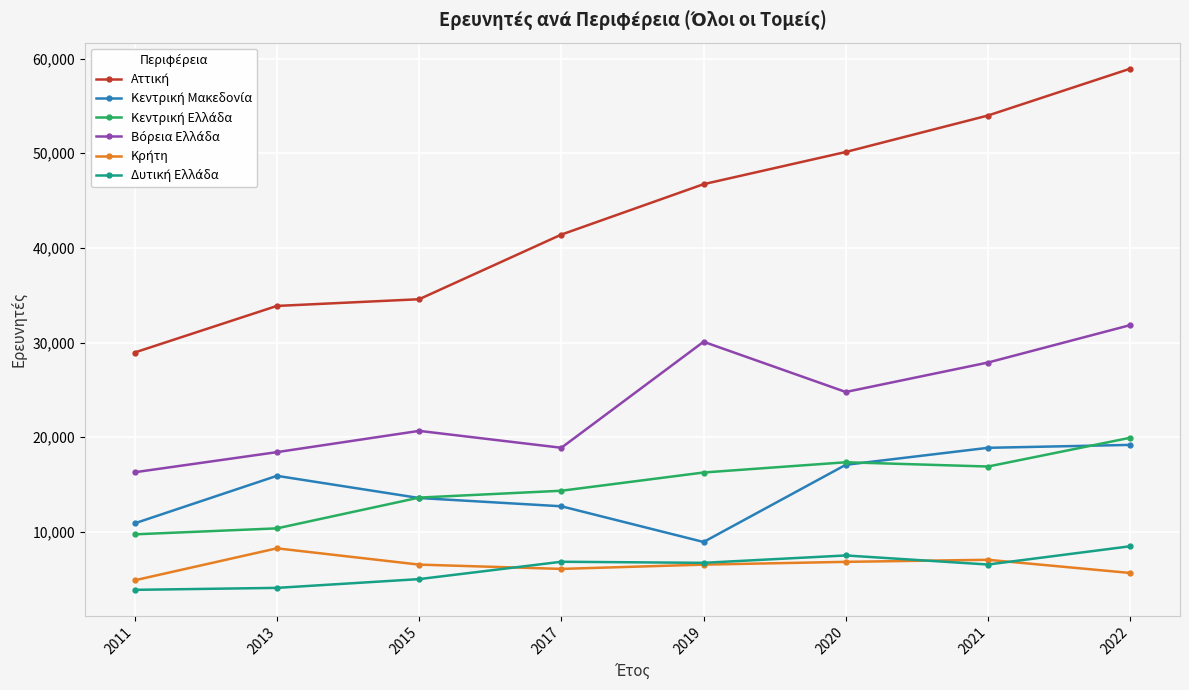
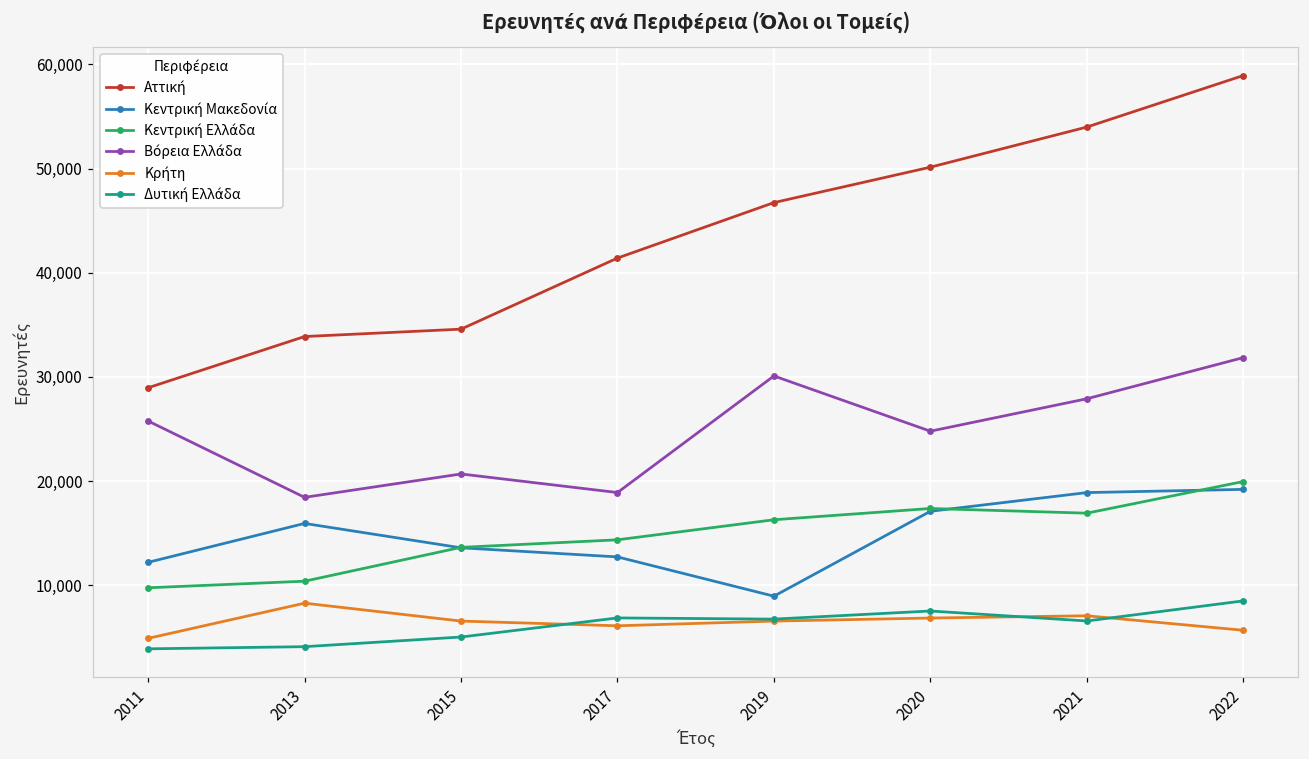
  {
    "Αττική": {
      "2011": "29,000",
      "2013": "34,000",
      "2015": "35,000",
      "2017": "41,000",
      "2019": "47,000",
      "2020": "50,000",
      "2021": "54,000",
      "2022": "59,000"
    },
    "Κεντρική Μακεδονία": {
-     "2011": "11,000",
+     "2011": "12,000",
      "2013": "16,000",
      "2017": "13,000",
      "2019": "9,000",
      "2021": "19,000",
      "2022": "19,000"
    },
    "Βόρεια Ελλάδα": {
-     "2011": "16,000",
+     "2011": "26,000",
      "2013": "18,000",
      "2015": "21,000",
      "2017": "19,000",
      "2019": "30,000",
      "2020": "25,000",
      "2021": "28,000",
      "2022": "32,000"
    },
    "Κρήτη": {
      "2011": "5,000",
      "2013": "8,000",
      "2015": "7,000",
      "2017": "6,000",
      "2020": "7,000",
      "2021": "7,000",
      "2022": "6,000"
    }
  }
